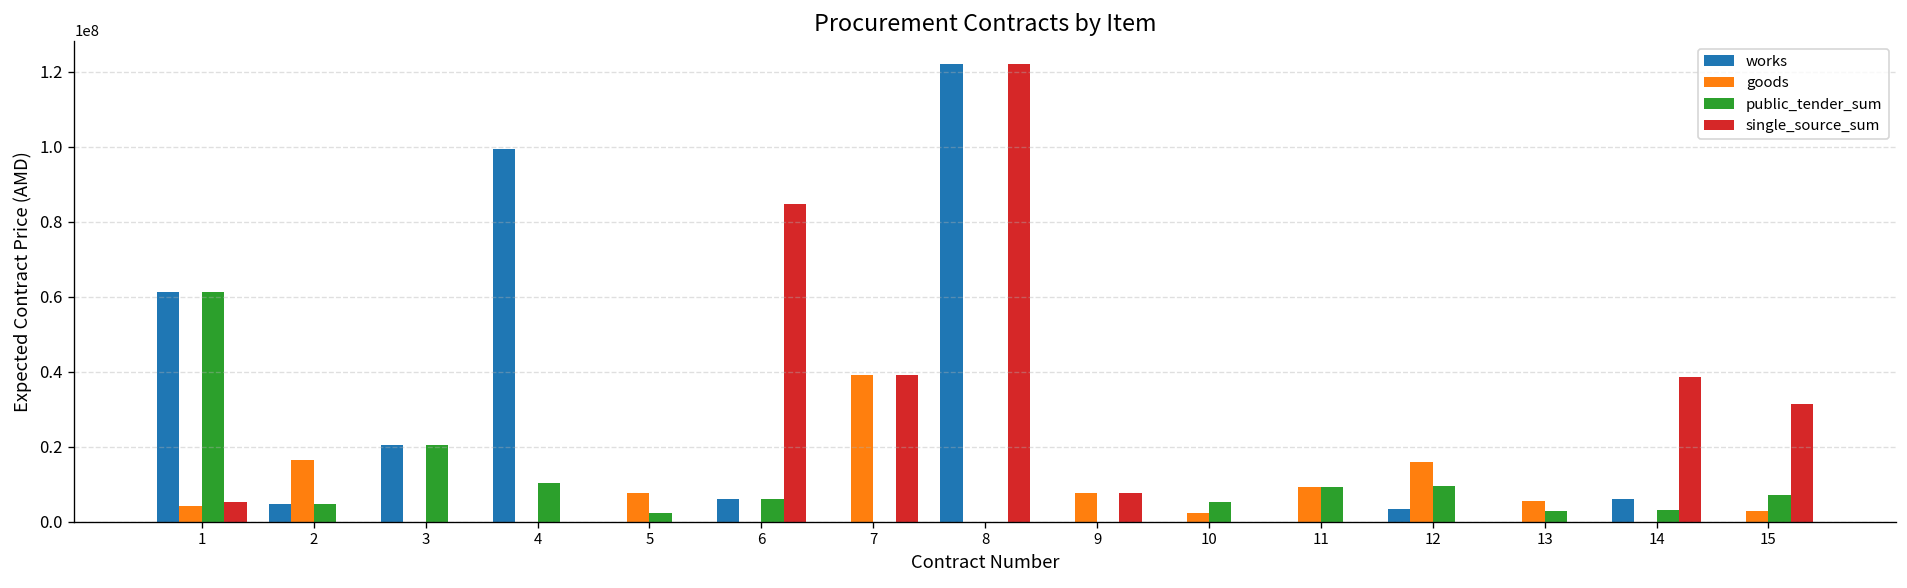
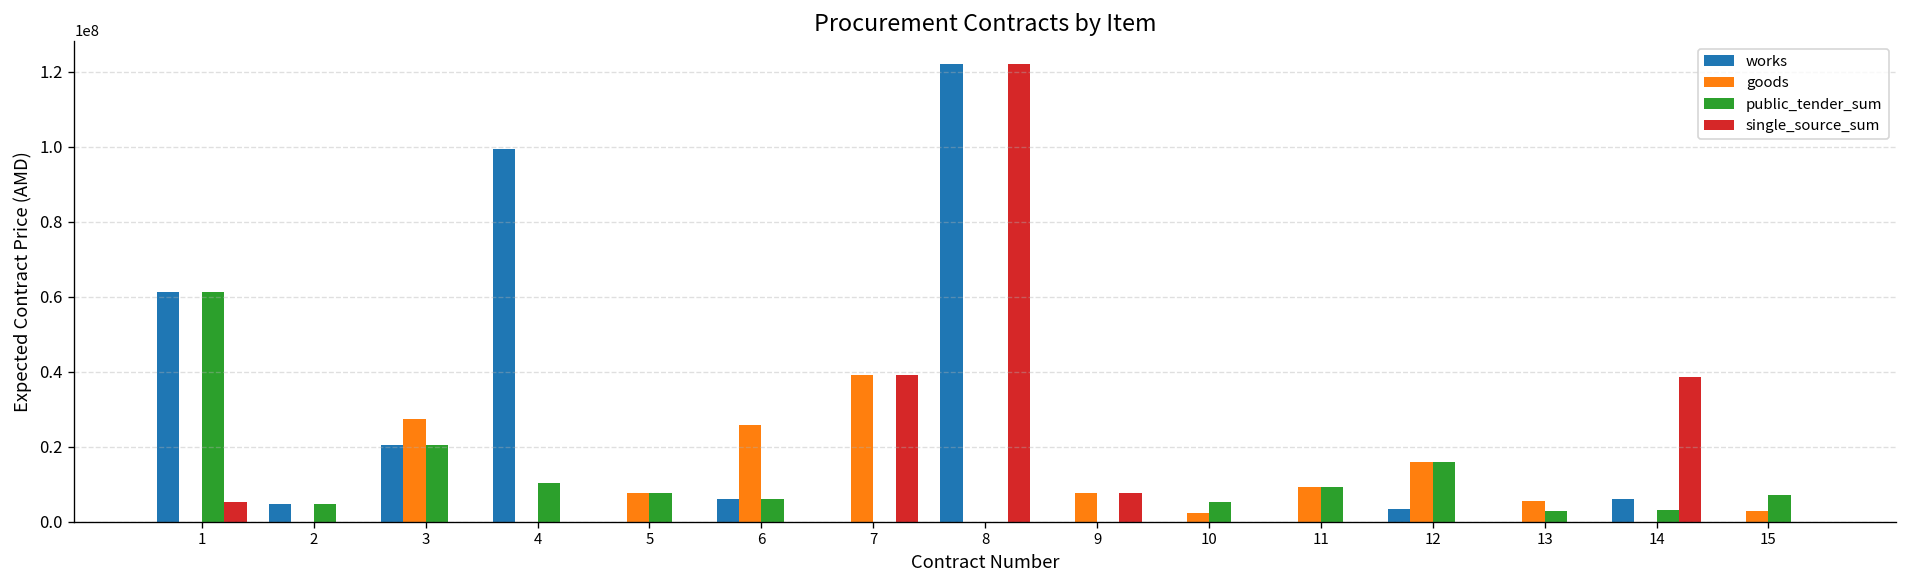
  {
    "works": {
      "1": 61000000,
      "2": 5000000,
      "3": 20000000,
      "4": 99000000,
      "5": 0,
      "6": 6000000,
      "7": 0,
      "8": 122000000,
      "9": 0,
      "10": 0,
      "11": 0,
      "12": 3000000,
      "13": 0,
      "14": 6000000,
      "15": 0
    },
    "goods": {
-     "1": 4000000,
-     "2": 16000000,
-     "3": 0,
+     "1": 0,
+     "2": 0,
+     "3": 27000000,
      "4": 0,
      "5": 8000000,
-     "6": 0,
+     "6": 26000000,
      "7": 39000000,
      "8": 0,
      "9": 8000000,
      "10": 2000000,
      "11": 9000000,
      "12": 16000000,
      "13": 6000000,
      "14": 0,
      "15": 3000000
    },
    "public_tender_sum": {
      "1": 61000000,
      "2": 5000000,
      "3": 20000000,
      "4": 10000000,
-     "5": 2000000,
+     "5": 8000000,
      "6": 6000000,
      "7": 0,
      "8": 0,
      "9": 0,
      "10": 5000000,
      "11": 9000000,
-     "12": 10000000,
+     "12": 16000000,
      "13": 3000000,
      "14": 3000000,
      "15": 7000000
    },
    "single_source_sum": {
      "1": 5000000,
      "2": 0,
      "3": 0,
      "4": 0,
      "5": 0,
-     "6": 85000000,
+     "6": 0,
      "7": 39000000,
      "8": 122000000,
      "9": 8000000,
      "10": 0,
      "11": 0,
      "12": 0,
      "13": 0,
      "14": 39000000,
-     "15": 31000000
+     "15": 0
    }
  }
